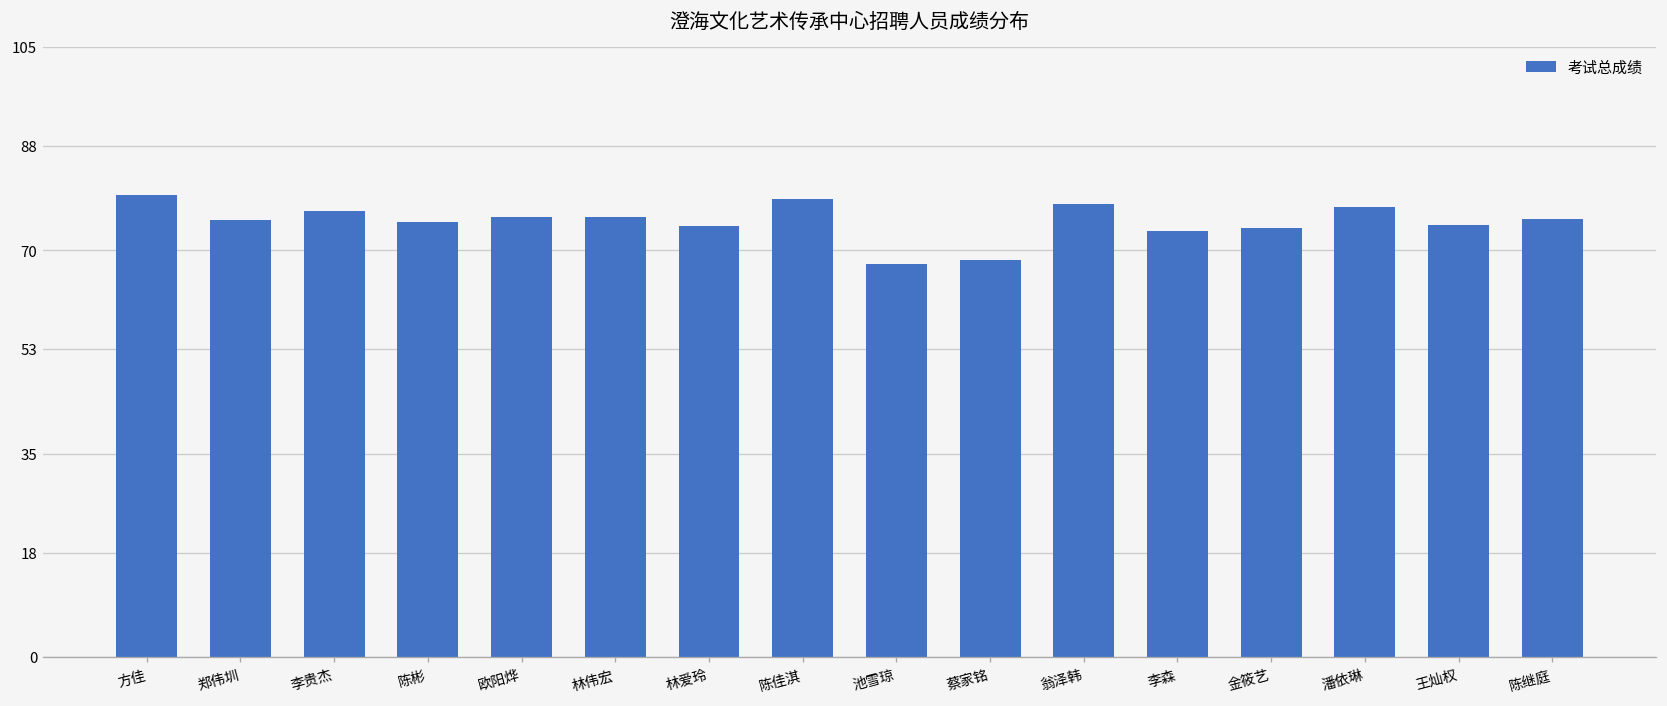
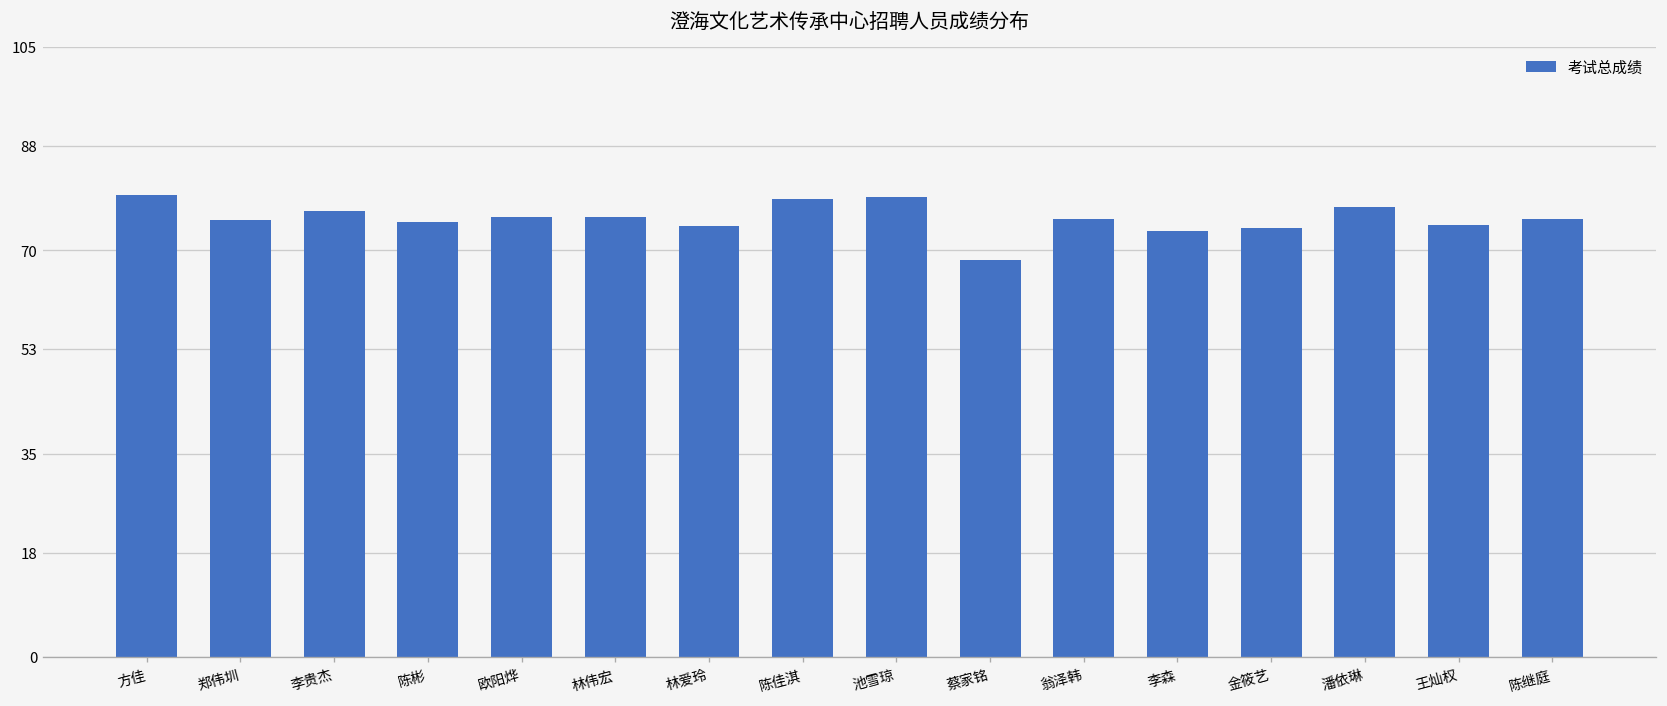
  {
    "方佳": 80,
    "郑伟圳": 75,
    "李贵杰": 77,
    "陈彬": 75,
    "欧阳烨": 76,
    "林伟宏": 76,
    "林爱玲": 74,
    "陈佳淇": 79,
-   "池雪琼": 68,
+   "池雪琼": 79,
    "蔡家铭": 68,
-   "翁泽韩": 78,
+   "翁泽韩": 75,
    "李森": 73,
    "金筱艺": 74,
    "潘依琳": 78,
    "王灿权": 74,
    "陈继庭": 75
  }
